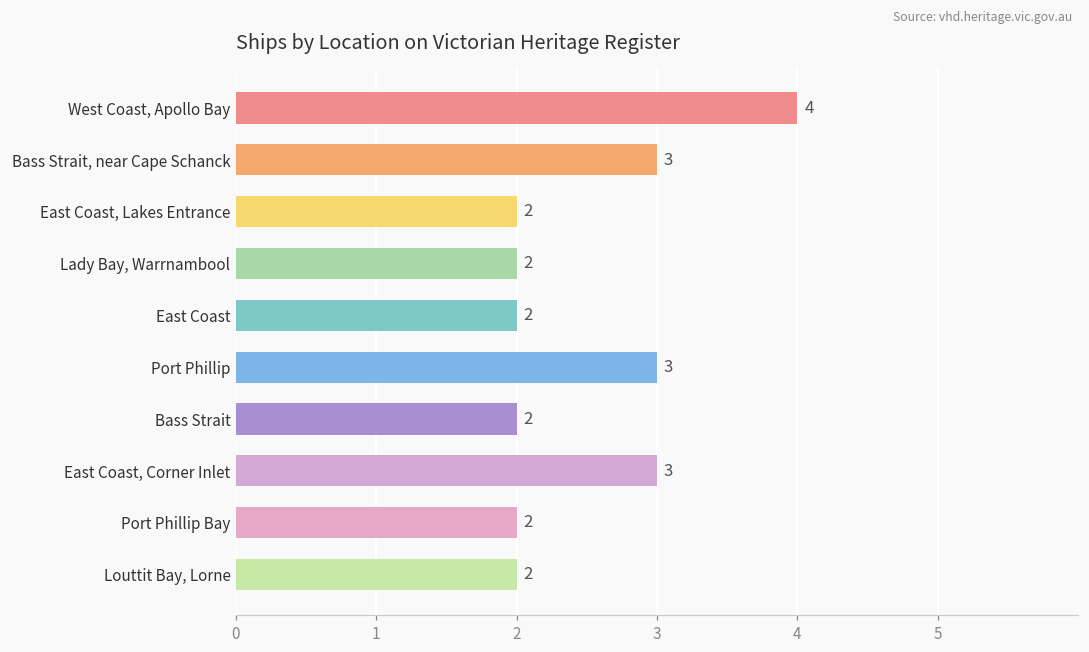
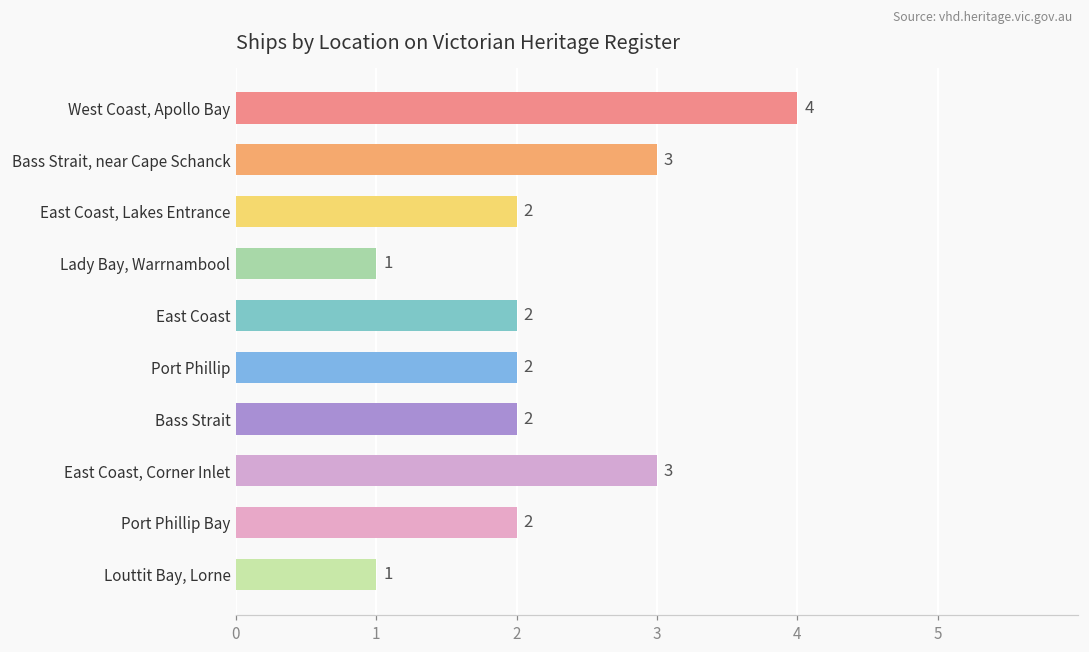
  {
    "West Coast, Apollo Bay": 4,
    "Bass Strait, near Cape Schanck": 3,
    "East Coast, Lakes Entrance": 2,
-   "Lady Bay, Warrnambool": 2,
+   "Lady Bay, Warrnambool": 1,
    "East Coast": 2,
-   "Port Phillip": 3,
+   "Port Phillip": 2,
    "Bass Strait": 2,
    "East Coast, Corner Inlet": 3,
    "Port Phillip Bay": 2,
-   "Louttit Bay, Lorne": 2
+   "Louttit Bay, Lorne": 1
  }
